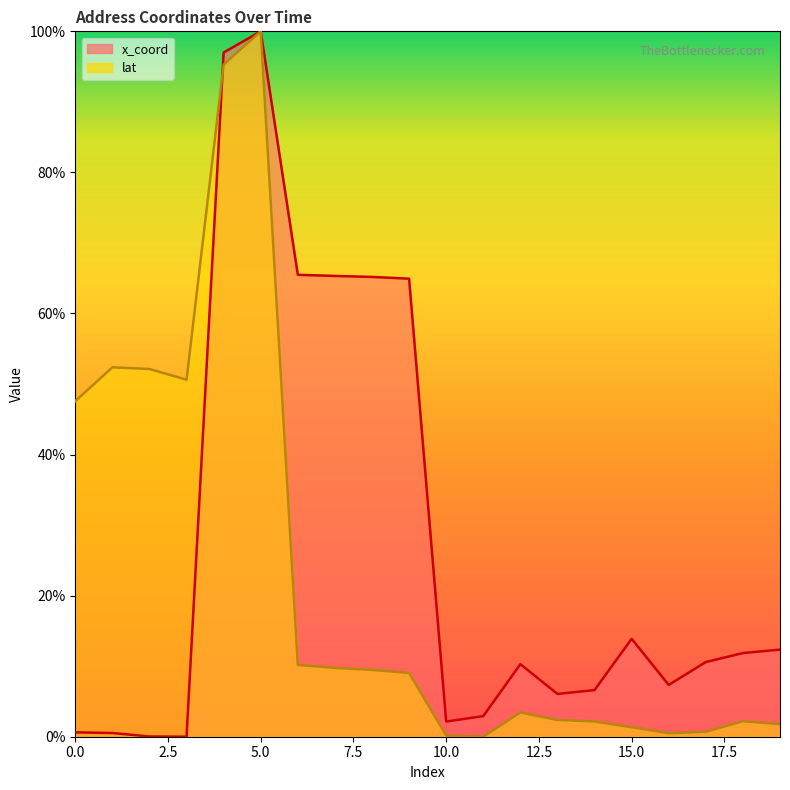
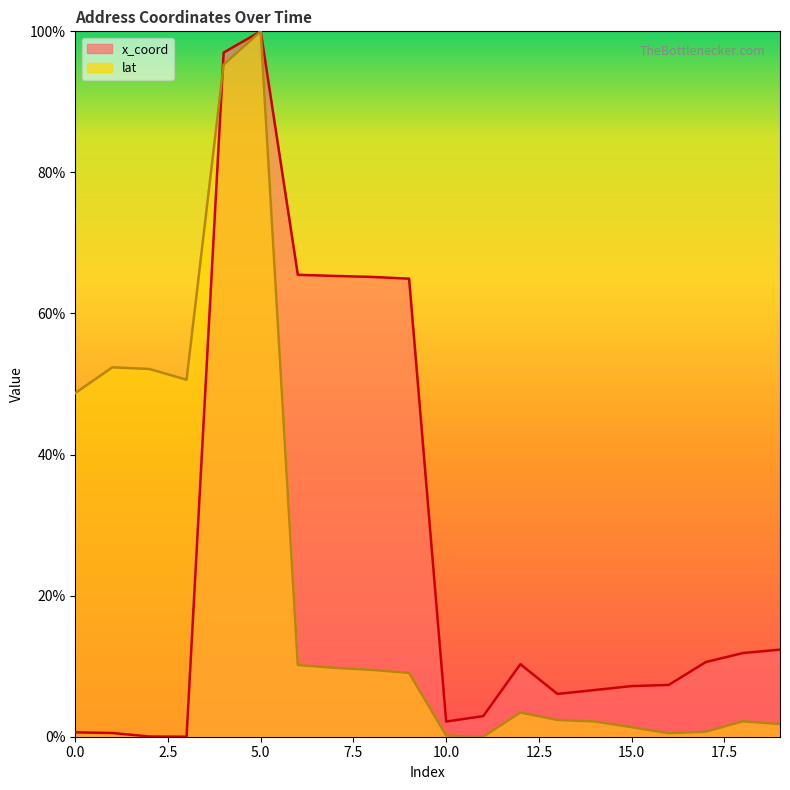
  {
    "x_coord": {
      "0.0": "1%",
      "10.0": "2%",
-     "15.0": "14%"
+     "15.0": "7%"
    },
    "lat": {
-     "0.0": "48%",
+     "0.0": "49%",
      "10.0": "0%",
      "15.0": "1%"
    }
  }
